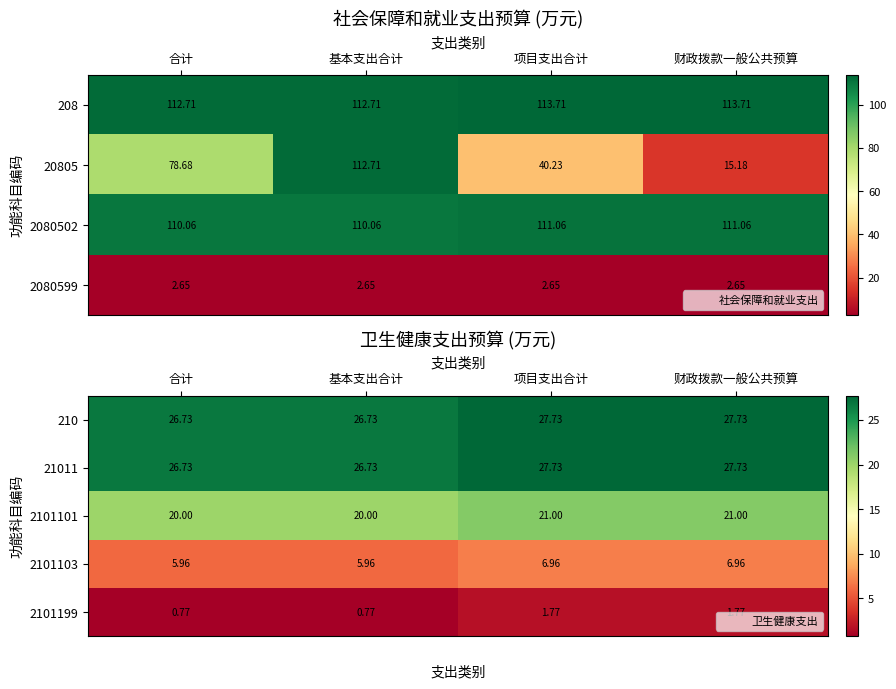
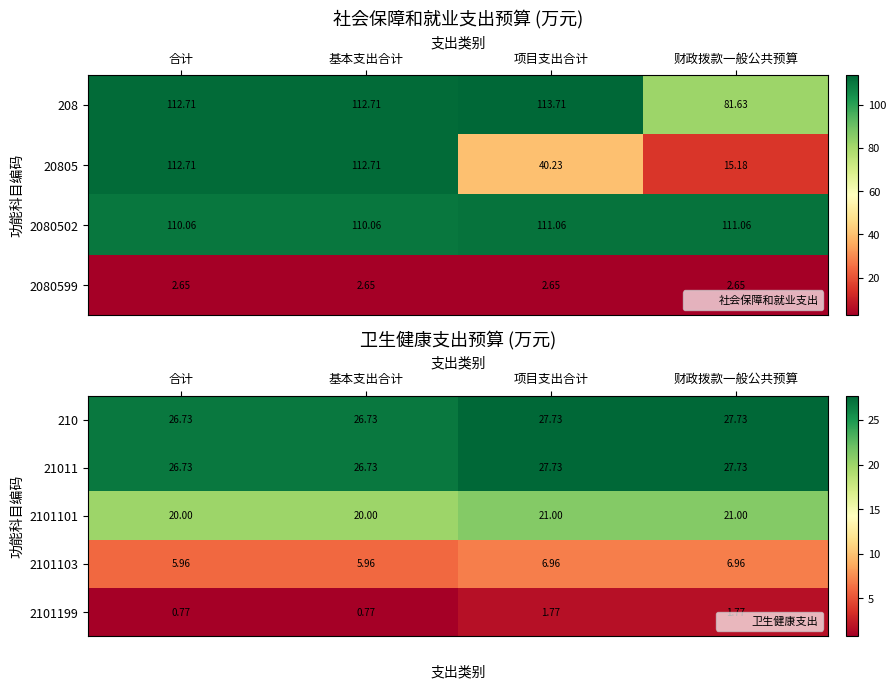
  {
    "社会保障和就业支出预算 (万元)": {
      "208": {
        "合计": 112.71,
        "基本支出合计": 112.71,
        "项目支出合计": 113.71,
-       "财政拨款一般公共预算": 113.71
+       "财政拨款一般公共预算": 81.63
      },
      "20805": {
-       "合计": 78.68,
+       "合计": 112.71,
        "基本支出合计": 112.71,
        "项目支出合计": 40.23,
        "财政拨款一般公共预算": 15.18
      },
      "2080502": {
        "合计": 110.06,
        "基本支出合计": 110.06,
        "项目支出合计": 111.06,
        "财政拨款一般公共预算": 111.06
      },
      "2080599": {
        "合计": 2.65,
        "基本支出合计": 2.65,
        "项目支出合计": 2.65,
        "财政拨款一般公共预算": 2.65
      }
    },
    "卫生健康支出预算 (万元)": {
      "210": {
        "合计": 26.73,
        "基本支出合计": 26.73,
        "项目支出合计": 27.73,
        "财政拨款一般公共预算": 27.73
      },
      "21011": {
        "合计": 26.73,
        "基本支出合计": 26.73,
        "项目支出合计": 27.73,
        "财政拨款一般公共预算": 27.73
      },
      "2101101": {
        "合计": 20.00,
        "基本支出合计": 20.00,
        "项目支出合计": 21.00,
        "财政拨款一般公共预算": 21.00
      },
      "2101103": {
        "合计": 5.96,
        "基本支出合计": 5.96,
        "项目支出合计": 6.96,
        "财政拨款一般公共预算": 6.96
      },
      "2101199": {
        "合计": 0.77,
        "基本支出合计": 0.77,
        "项目支出合计": 1.77
      }
    }
  }
